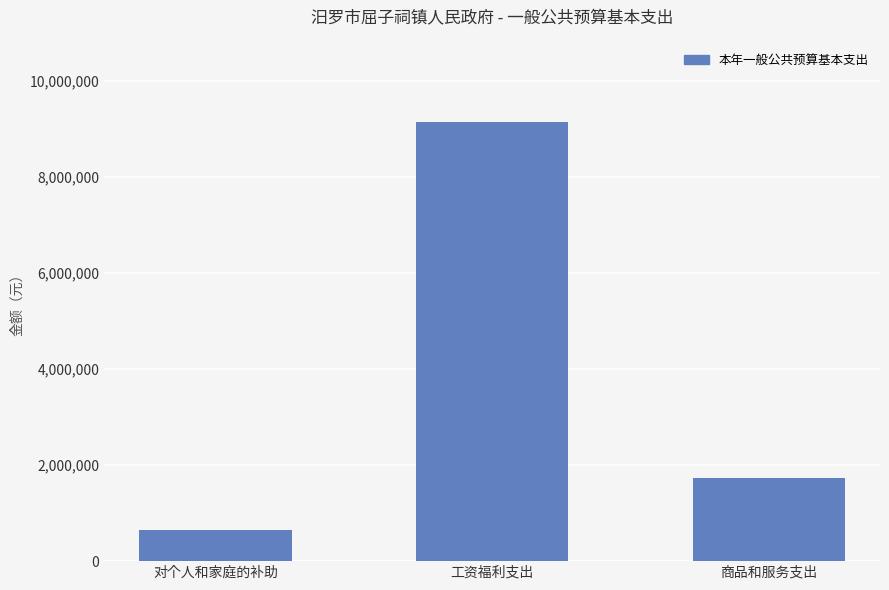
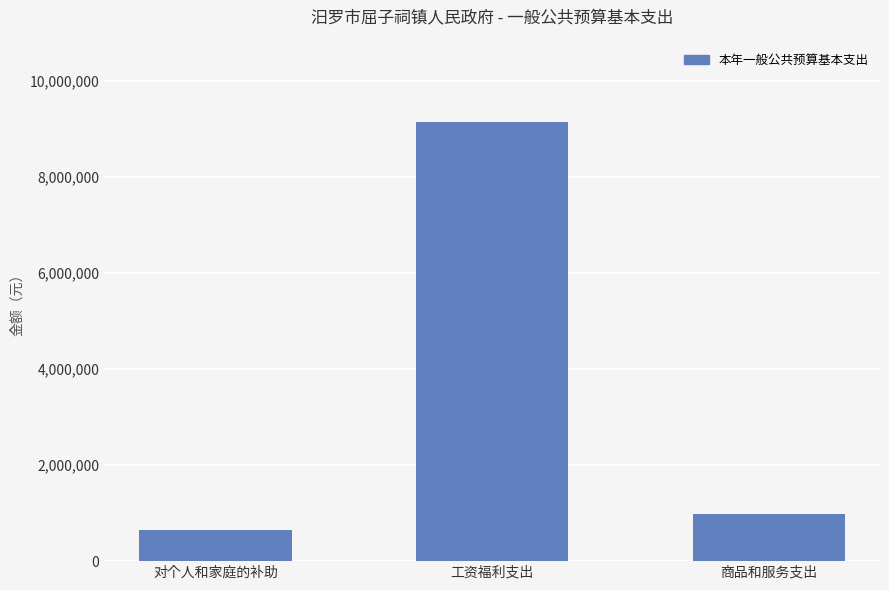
  {
    "对个人和家庭的补助": "600,000",
    "工资福利支出": "9,200,000",
-   "商品和服务支出": "1,700,000"
+   "商品和服务支出": "1,000,000"
  }
